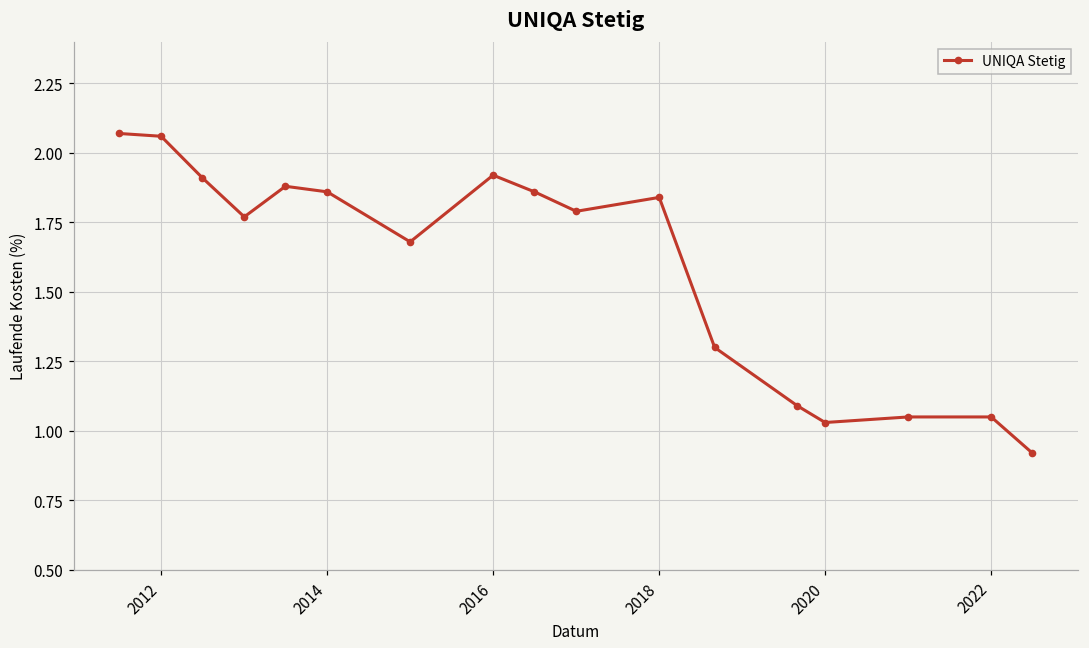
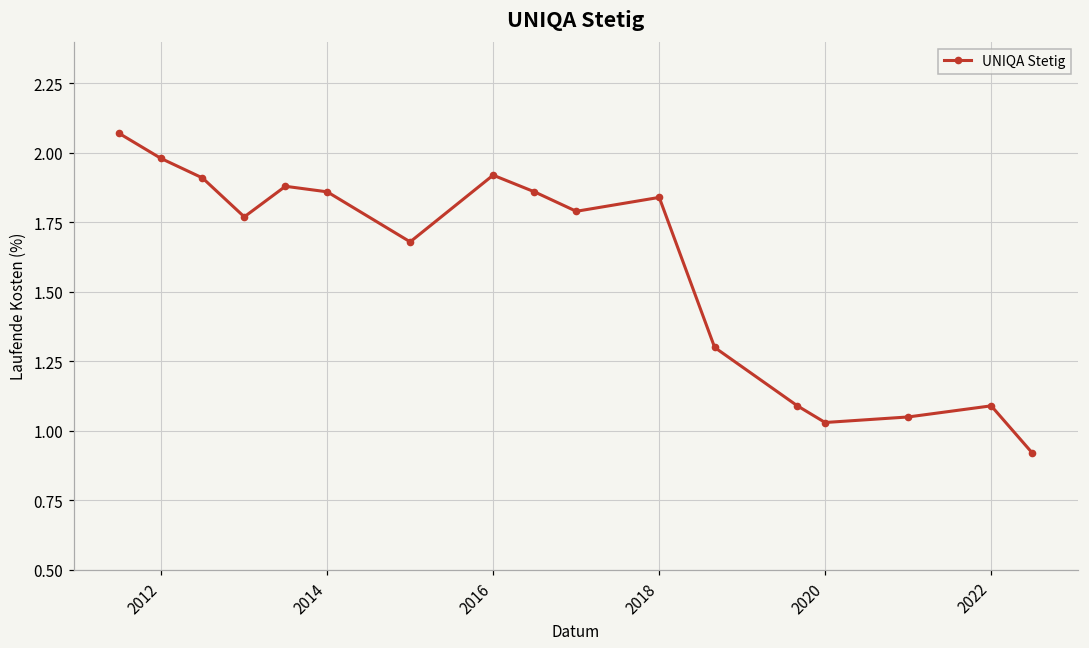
  {
-   "2012": 2.06,
+   "2012": 1.98,
    "2014": 1.86,
    "2016": 1.92,
    "2018": 1.84,
    "2020": 1.03,
-   "2022": 1.05
+   "2022": 1.09
  }
